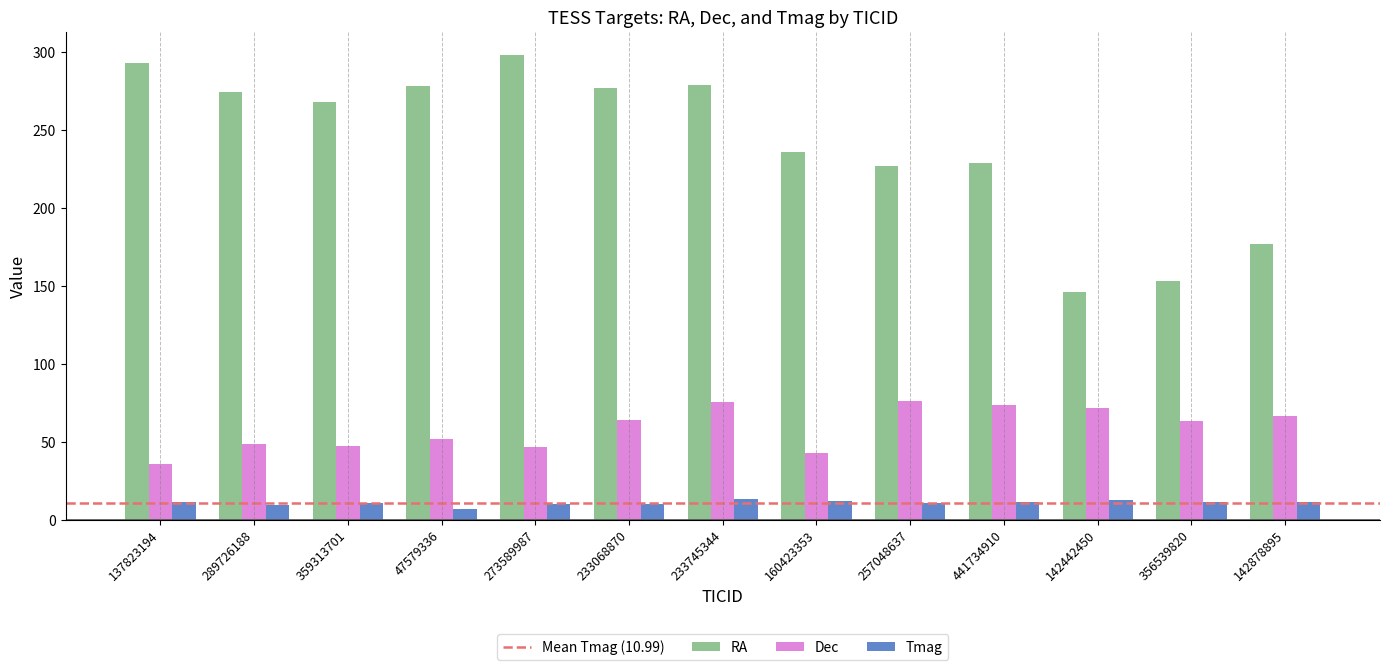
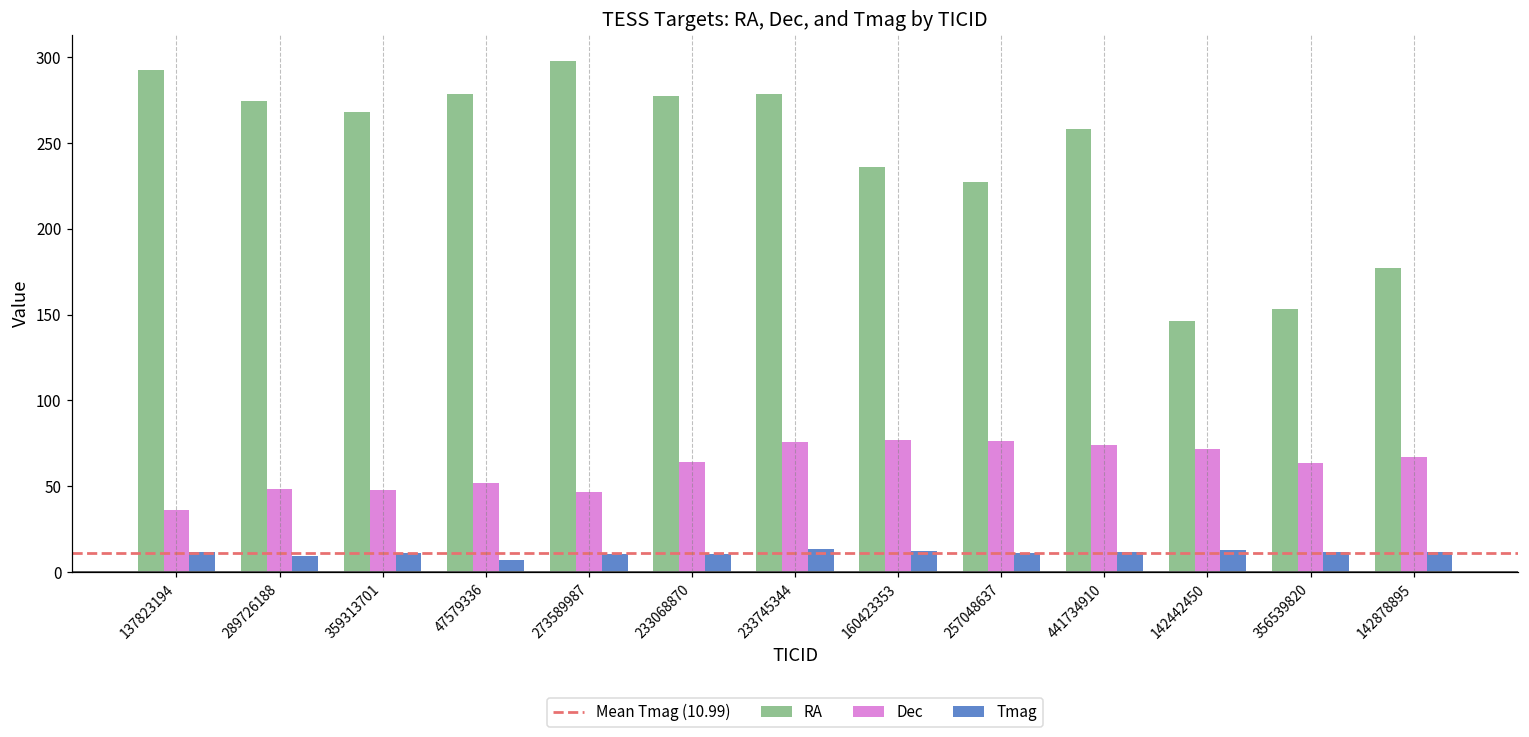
  {
    "RA": {
      "137823194": 293,
      "289726188": 274,
      "359313701": 268,
      "47579336": 278,
      "273589987": 298,
      "233068870": 277,
      "233745344": 279,
      "160423353": 236,
      "257048637": 227,
-     "441734910": 229,
+     "441734910": 258,
      "142442450": 146,
      "356539820": 153,
      "142878895": 177
    },
    "Dec": {
      "137823194": 36,
      "289726188": 48,
      "359313701": 47,
      "47579336": 52,
      "273589987": 46,
      "233068870": 64,
      "233745344": 76,
-     "160423353": 43,
+     "160423353": 77,
      "257048637": 76,
      "441734910": 74,
      "142442450": 72,
      "356539820": 63,
      "142878895": 67
    },
    "Tmag": {
      "137823194": 11,
      "289726188": 9,
      "359313701": 11,
      "47579336": 7,
      "273589987": 10,
      "233068870": 10,
      "233745344": 13,
      "160423353": 12,
      "257048637": 11,
      "441734910": 12,
      "142442450": 13,
      "356539820": 12,
      "142878895": 12
    }
  }
